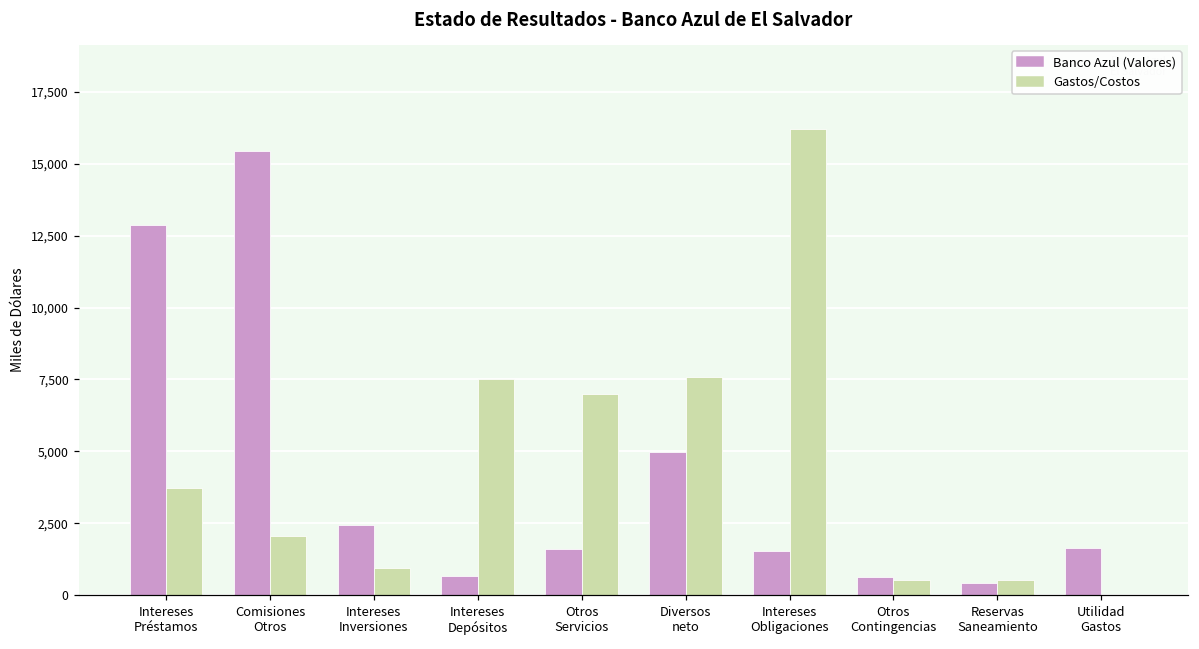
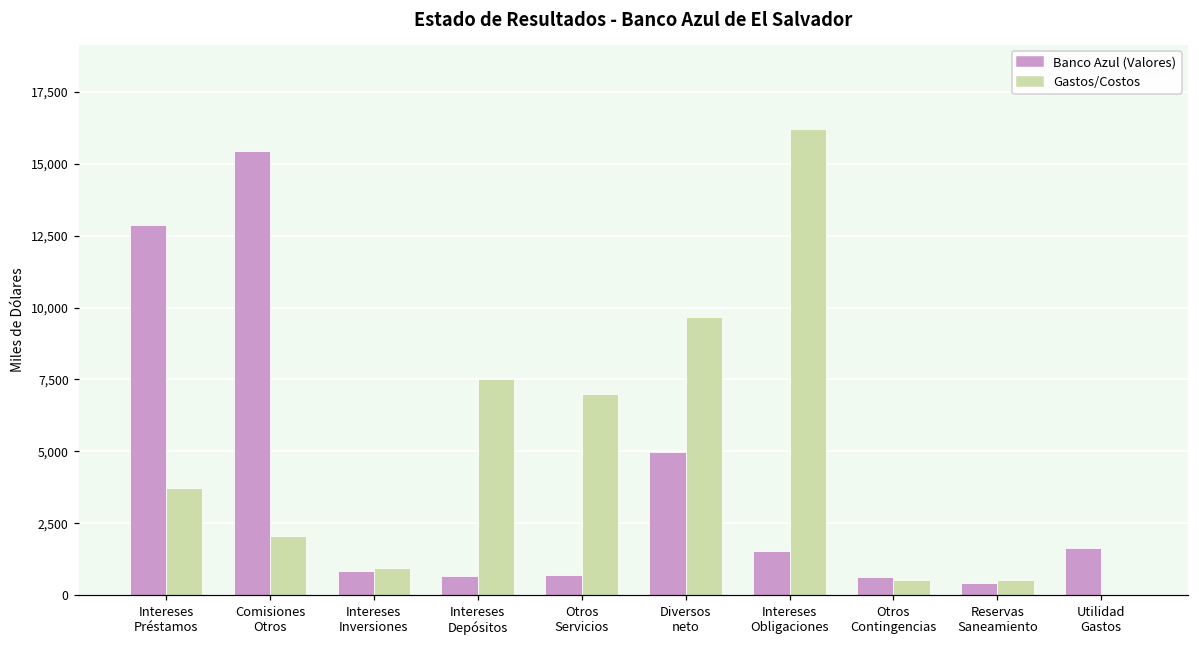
  {
    "Banco Azul (Valores)": {
      "Intereses Préstamos": "12,900",
      "Comisiones Otros": "15,400",
-     "Intereses Inversiones": "2,400",
+     "Intereses Inversiones": "900",
      "Intereses Depósitos": "700",
-     "Otros Servicios": "1,600",
+     "Otros Servicios": "700",
      "Diversos neto": "5,000",
      "Intereses Obligaciones": "1,500",
      "Otros Contingencias": "600",
      "Reservas Saneamiento": "400",
      "Utilidad Gastos": "1,600"
    },
    "Gastos/Costos": {
      "Intereses Préstamos": "3,700",
      "Comisiones Otros": "2,100",
      "Intereses Inversiones": "900",
      "Intereses Depósitos": "7,500",
      "Otros Servicios": "7,000",
-     "Diversos neto": "7,600",
+     "Diversos neto": "9,700",
      "Intereses Obligaciones": "16,200",
      "Otros Contingencias": "500",
      "Reservas Saneamiento": "500",
      "Utilidad Gastos": "0"
    }
  }
